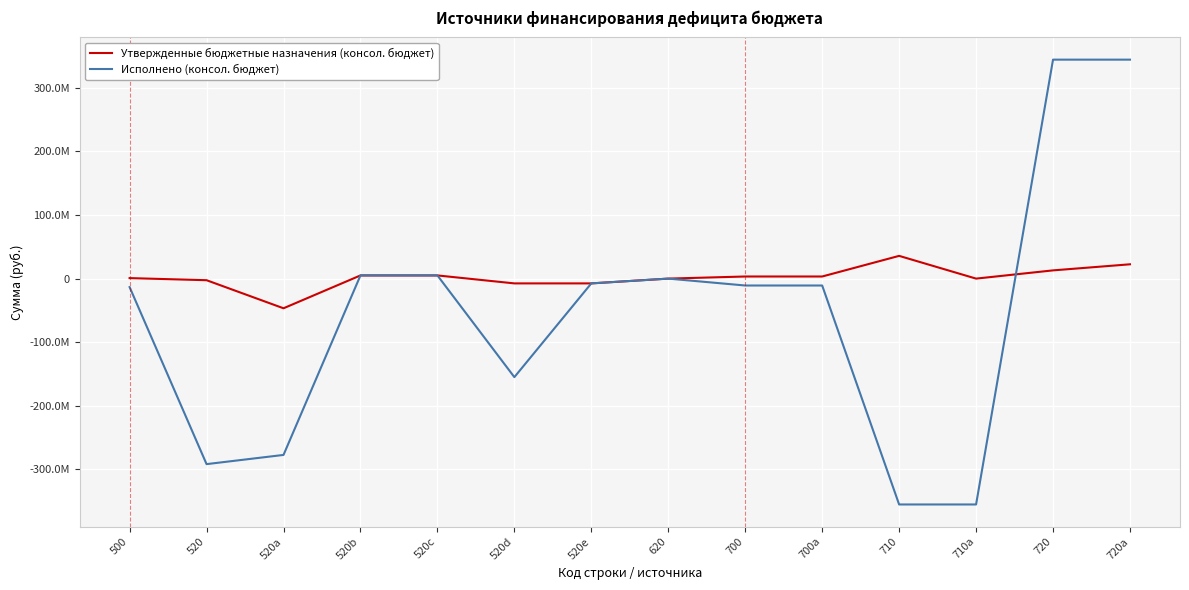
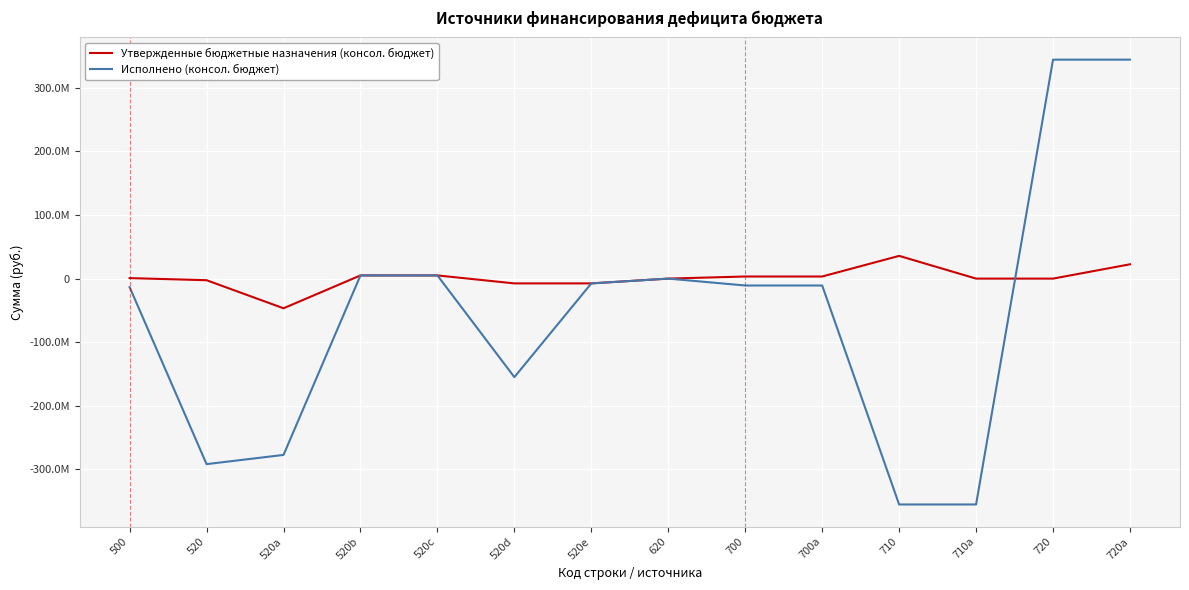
  {
    "Утвержденные бюджетные назначения (консол. бюджет)": {
      "500": 0,
      "520": 0,
      "520a": -50000000,
      "520d": -10000000,
      "700": 0,
      "700a": 0,
      "710": 40000000,
      "710a": 0,
-     "720": 10000000,
+     "720": 0,
      "720a": 20000000
    },
    "Исполнено (консол. бюджет)": {
      "500": -10000000,
      "520": -290000000,
      "520a": -280000000,
      "520d": -150000000,
      "700": -10000000,
      "700a": -10000000,
      "710": -350000000,
      "710a": -350000000,
      "720": 340000000,
      "720a": 340000000
    }
  }
